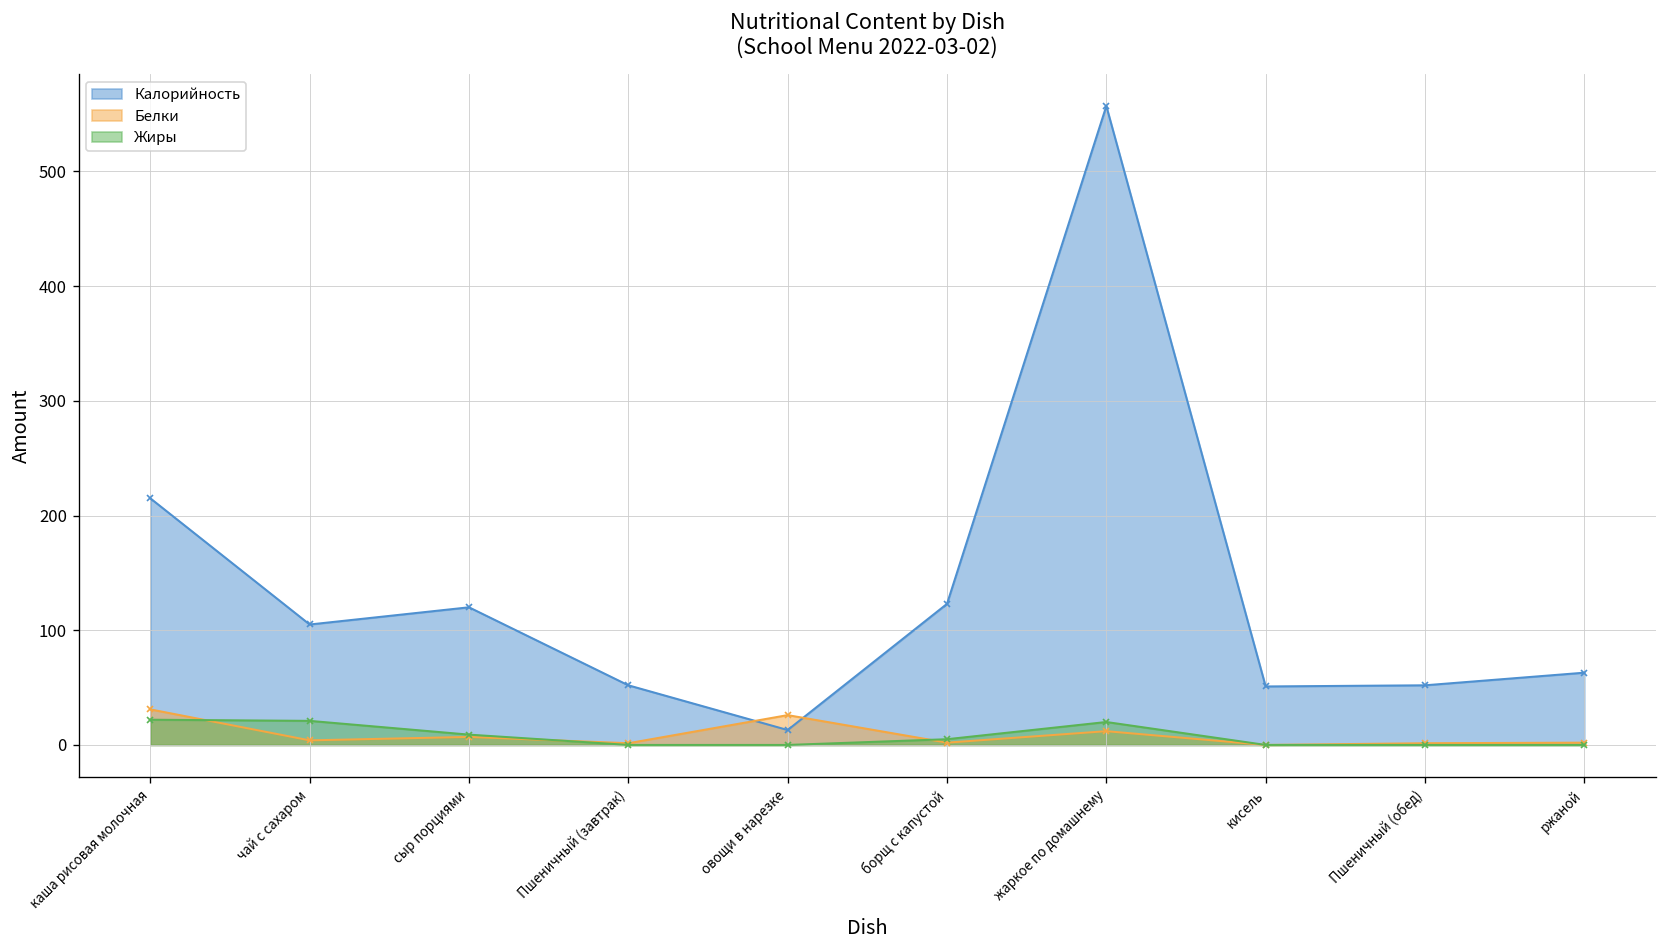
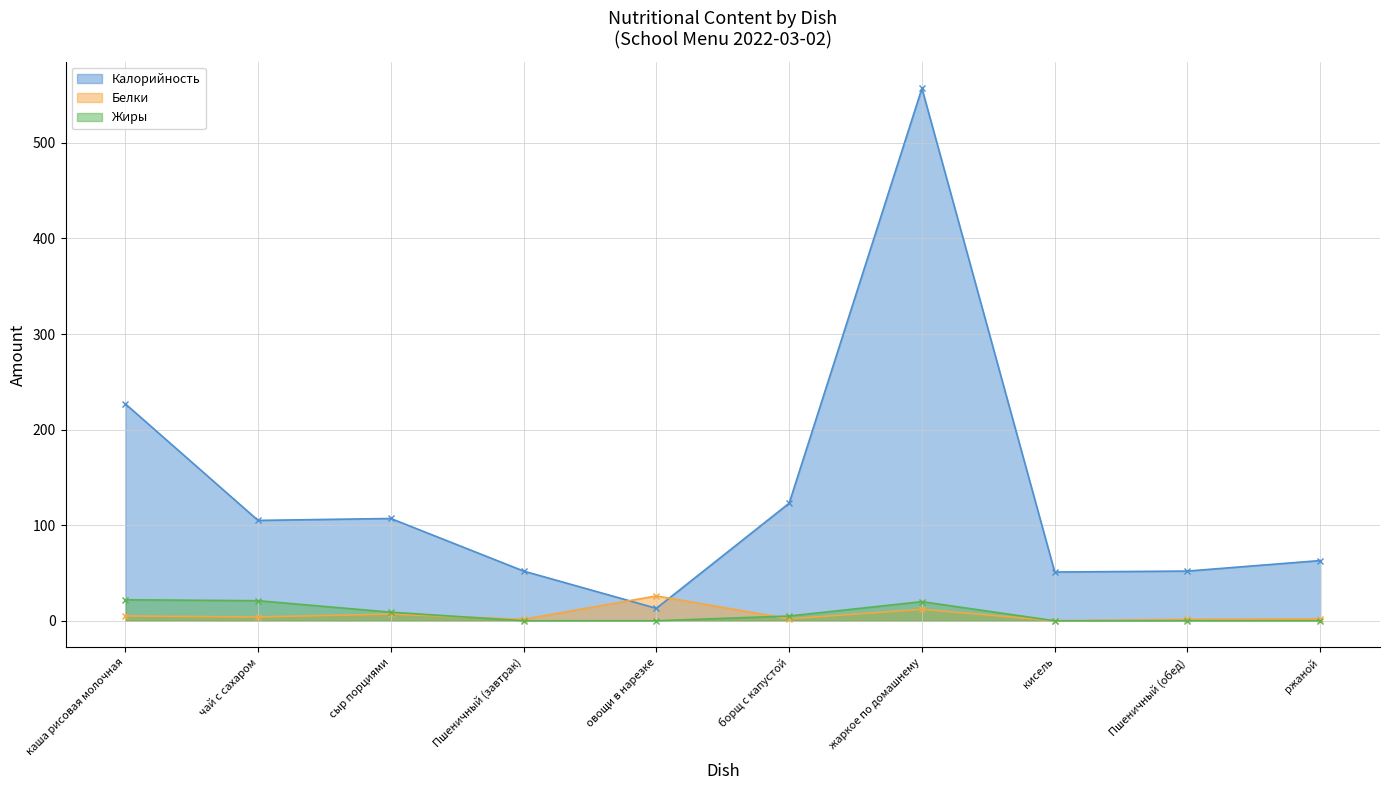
  {
    "Калорийность": {
-     "каша рисовая молочная": 220,
+     "каша рисовая молочная": 230,
      "чай с сахаром": 110,
-     "сыр порциями": 120,
+     "сыр порциями": 110,
      "Пшеничный (завтрак)": 50,
      "овощи в нарезке": 10,
      "борщ с капустой": 120,
      "жаркое по домашнему": 560,
      "кисель": 50,
      "Пшеничный (обед)": 50,
      "ржаной": 60
    },
    "Белки": {
-     "каша рисовая молочная": 30,
+     "каша рисовая молочная": 10,
      "чай с сахаром": 0,
      "овощи в нарезке": 30,
      "борщ с капустой": 0,
      "жаркое по домашнему": 10
    },
    "Жиры": {
      "каша рисовая молочная": 20,
      "чай с сахаром": 20,
      "овощи в нарезке": 0,
      "борщ с капустой": 10,
      "жаркое по домашнему": 20
    }
  }
